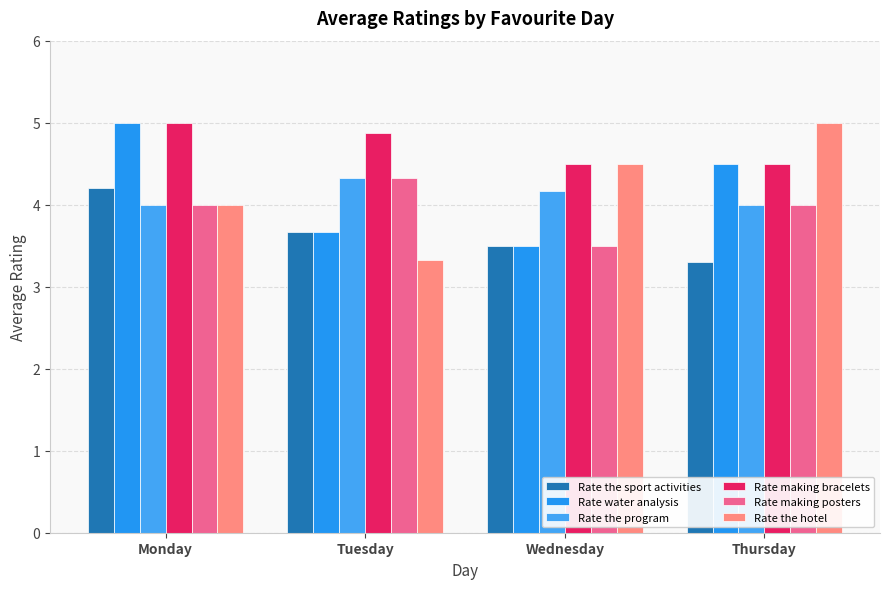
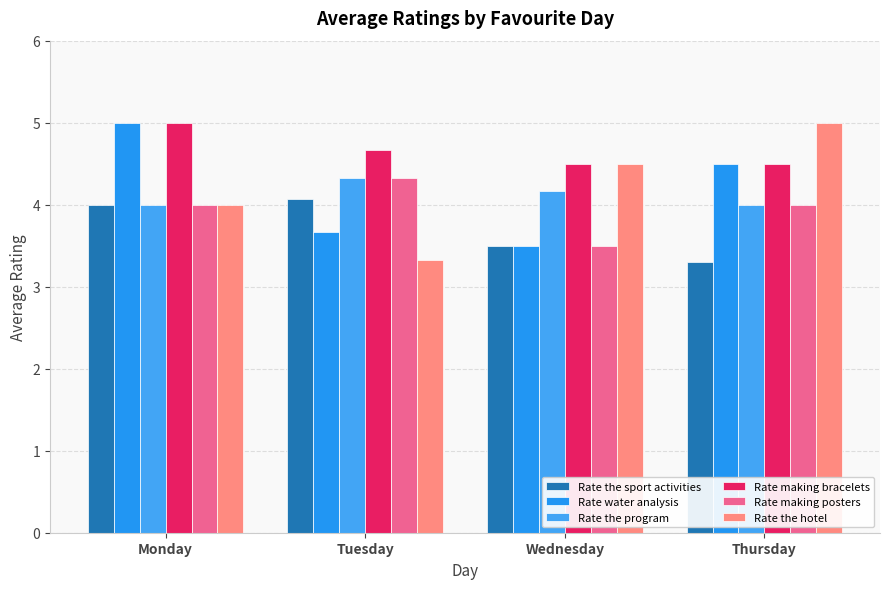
  {
    "Rate the sport activities": {
-     "Monday": 4.2,
-     "Tuesday": 3.7,
+     "Monday": 4.0,
+     "Tuesday": 4.1,
      "Wednesday": 3.5,
      "Thursday": 3.3
    },
    "Rate making bracelets": {
      "Monday": 5.0,
-     "Tuesday": 4.9,
+     "Tuesday": 4.7,
      "Wednesday": 4.5,
      "Thursday": 4.5
    }
  }
